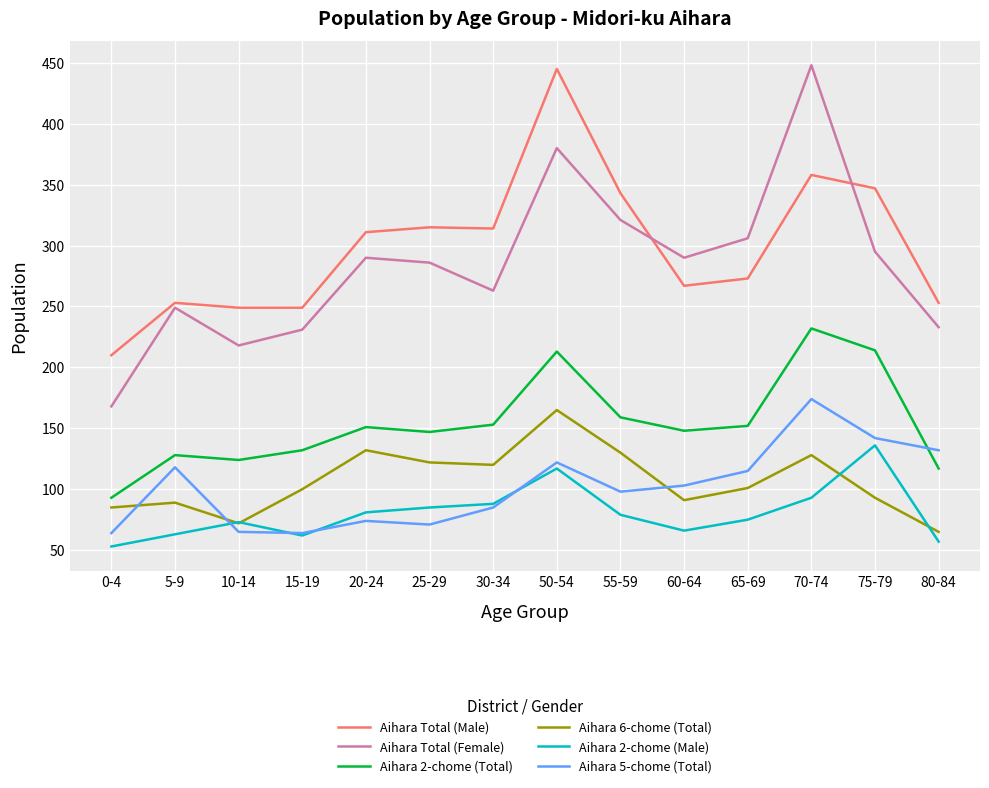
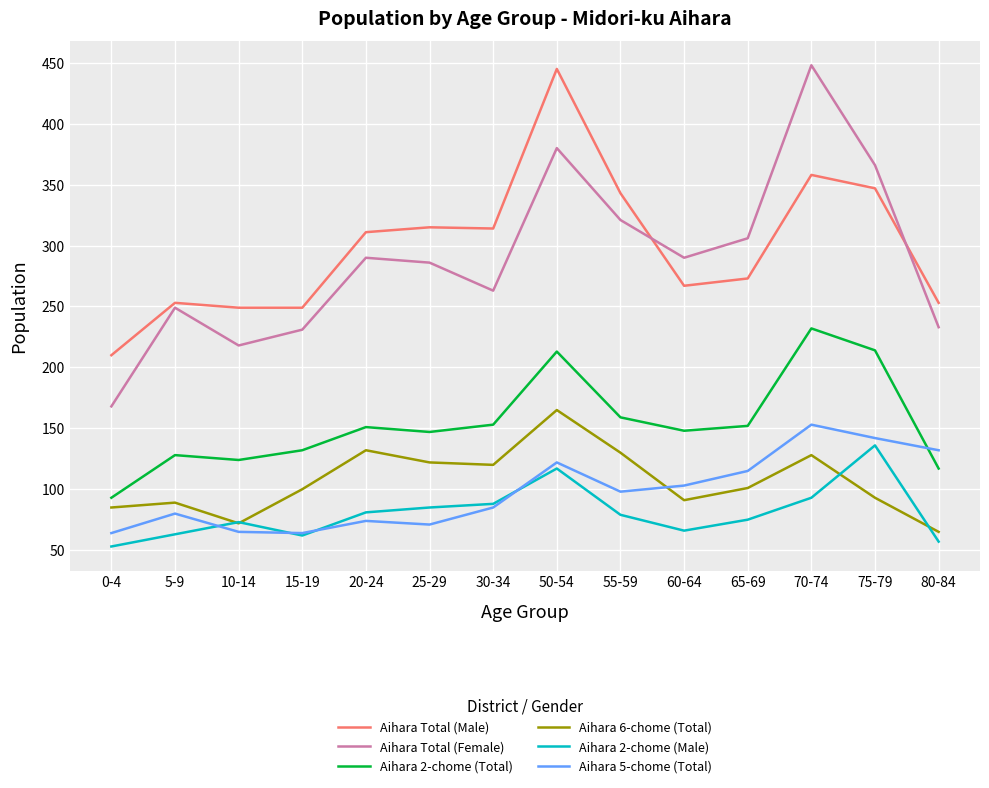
  {
    "Aihara Total (Male)": {
      "0-4": 210,
      "5-9": 253,
      "10-14": 249,
      "15-19": 249,
      "20-24": 311,
      "25-29": 315,
      "30-34": 314,
      "50-54": 445,
      "55-59": 343,
      "60-64": 267,
      "65-69": 273,
      "70-74": 358,
      "75-79": 347,
      "80-84": 253
    },
    "Aihara Total (Female)": {
      "0-4": 168,
      "5-9": 249,
      "10-14": 218,
      "15-19": 231,
      "20-24": 290,
      "25-29": 286,
      "30-34": 263,
      "50-54": 380,
      "55-59": 321,
      "60-64": 290,
      "65-69": 306,
      "70-74": 448,
-     "75-79": 295,
+     "75-79": 366,
      "80-84": 233
    },
    "Aihara 2-chome (Total)": {
      "0-4": 93,
      "5-9": 128,
      "10-14": 124,
      "15-19": 132,
      "20-24": 151,
      "25-29": 147,
      "30-34": 153,
      "50-54": 213,
      "55-59": 159,
      "60-64": 148,
      "65-69": 152,
      "70-74": 232,
      "75-79": 214,
      "80-84": 117
    },
    "Aihara 6-chome (Total)": {
      "0-4": 85,
      "5-9": 89,
      "15-19": 100,
      "20-24": 132,
      "25-29": 122,
      "30-34": 120,
      "50-54": 165,
      "55-59": 130,
      "60-64": 91,
      "65-69": 101,
      "70-74": 128,
      "75-79": 93,
      "80-84": 65
    },
    "Aihara 2-chome (Male)": {
      "0-4": 53,
      "5-9": 63,
      "20-24": 81,
      "25-29": 85,
      "30-34": 88,
      "50-54": 117,
      "55-59": 79,
      "60-64": 66,
      "65-69": 75,
      "70-74": 93,
      "75-79": 136,
      "80-84": 57
    },
    "Aihara 5-chome (Total)": {
      "0-4": 64,
-     "5-9": 118,
+     "5-9": 80,
      "10-14": 65,
      "20-24": 74,
      "25-29": 71,
      "30-34": 85,
      "50-54": 122,
      "55-59": 98,
      "60-64": 103,
      "65-69": 115,
-     "70-74": 174,
+     "70-74": 153,
      "75-79": 142,
      "80-84": 132
    }
  }
